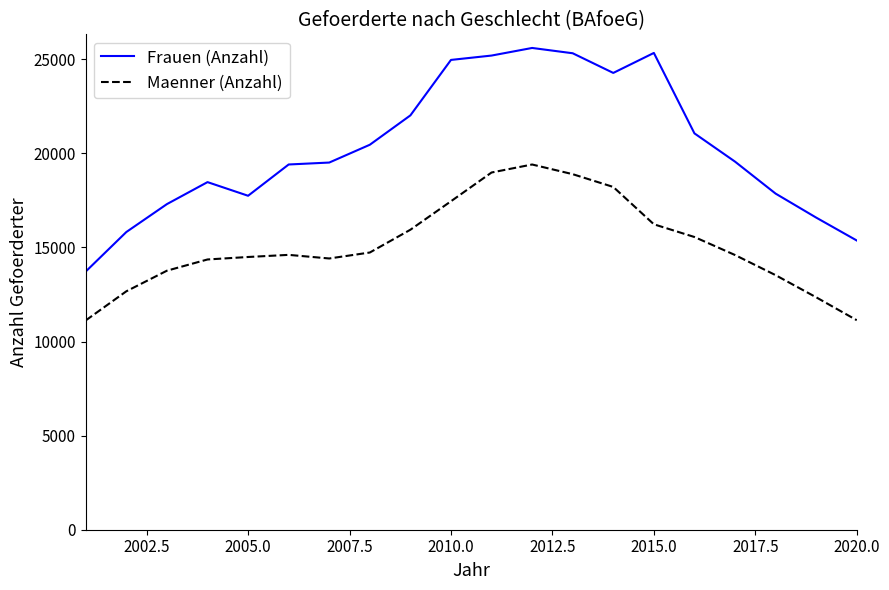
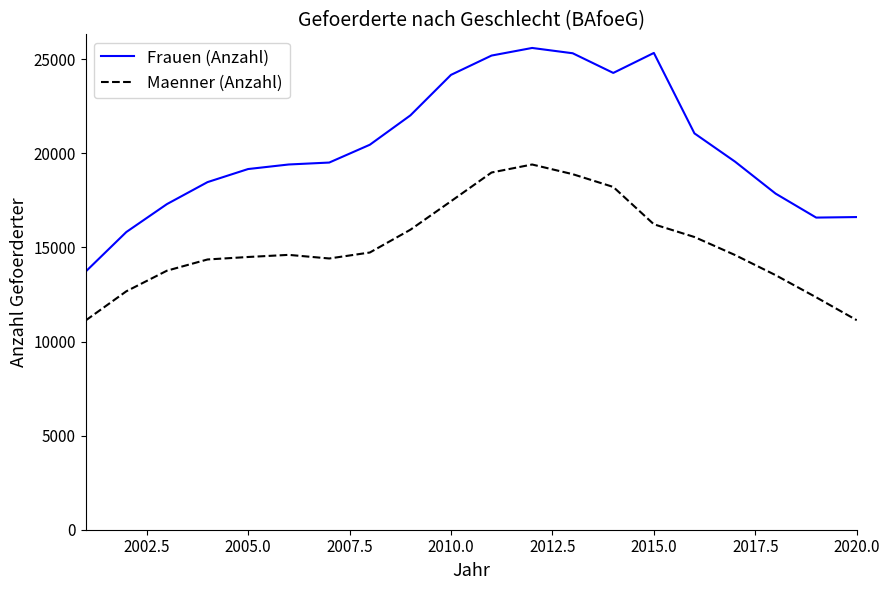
  {
    "Frauen (Anzahl)": {
-     "2005.0": 17700,
-     "2010.0": 25000,
+     "2005.0": 19200,
+     "2010.0": 24200,
      "2015.0": 25300,
-     "2020.0": 15400
+     "2020.0": 16600
    },
    "Maenner (Anzahl)": {
      "2005.0": 14500,
      "2010.0": 17500,
      "2015.0": 16200,
      "2020.0": 11100
    }
  }
